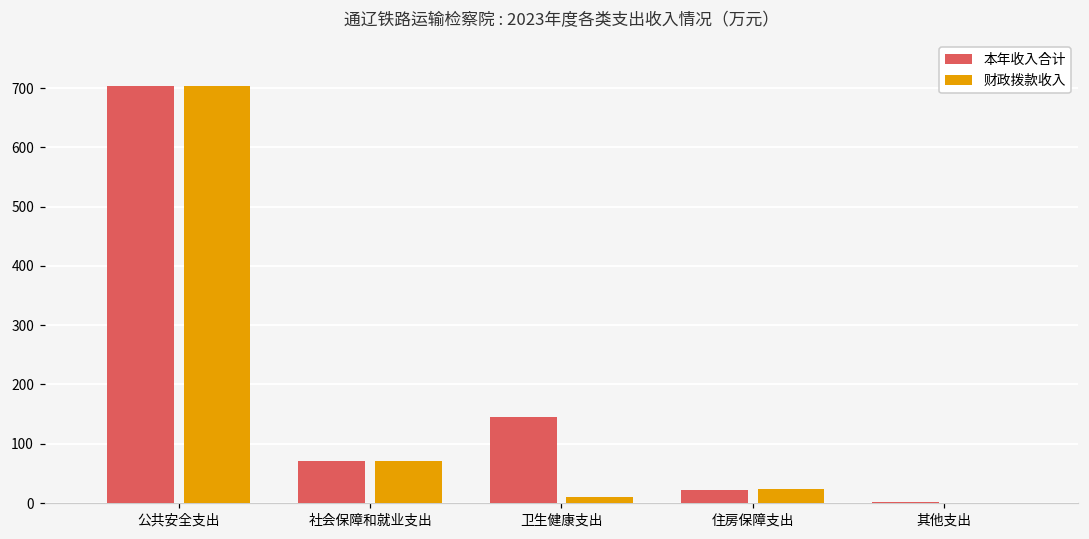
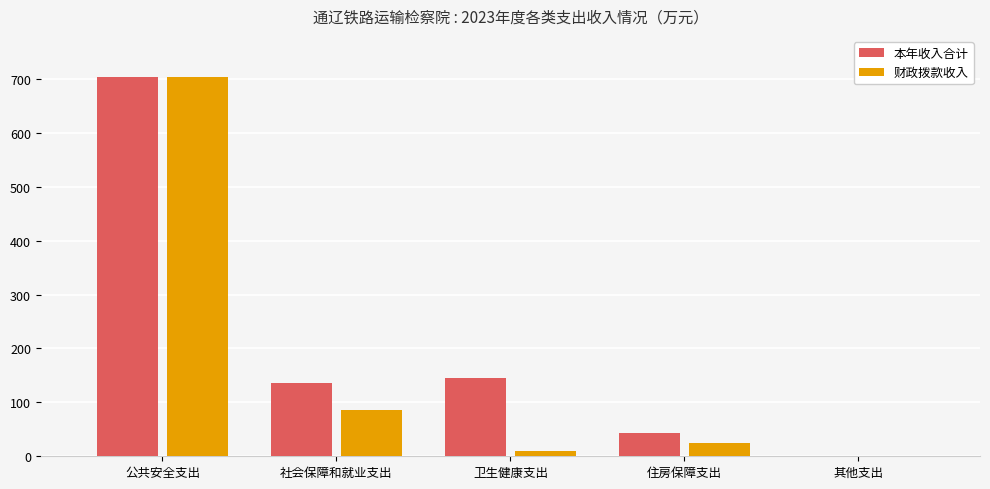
  {
    "本年收入合计": {
      "公共安全支出": 700,
-     "社会保障和就业支出": 70,
+     "社会保障和就业支出": 140,
      "卫生健康支出": 150,
-     "住房保障支出": 20
+     "住房保障支出": 40
    },
    "财政拨款收入": {
      "公共安全支出": 700,
-     "社会保障和就业支出": 70,
+     "社会保障和就业支出": 90,
      "卫生健康支出": 10,
      "住房保障支出": 20,
      "其他支出": 0
    }
  }
